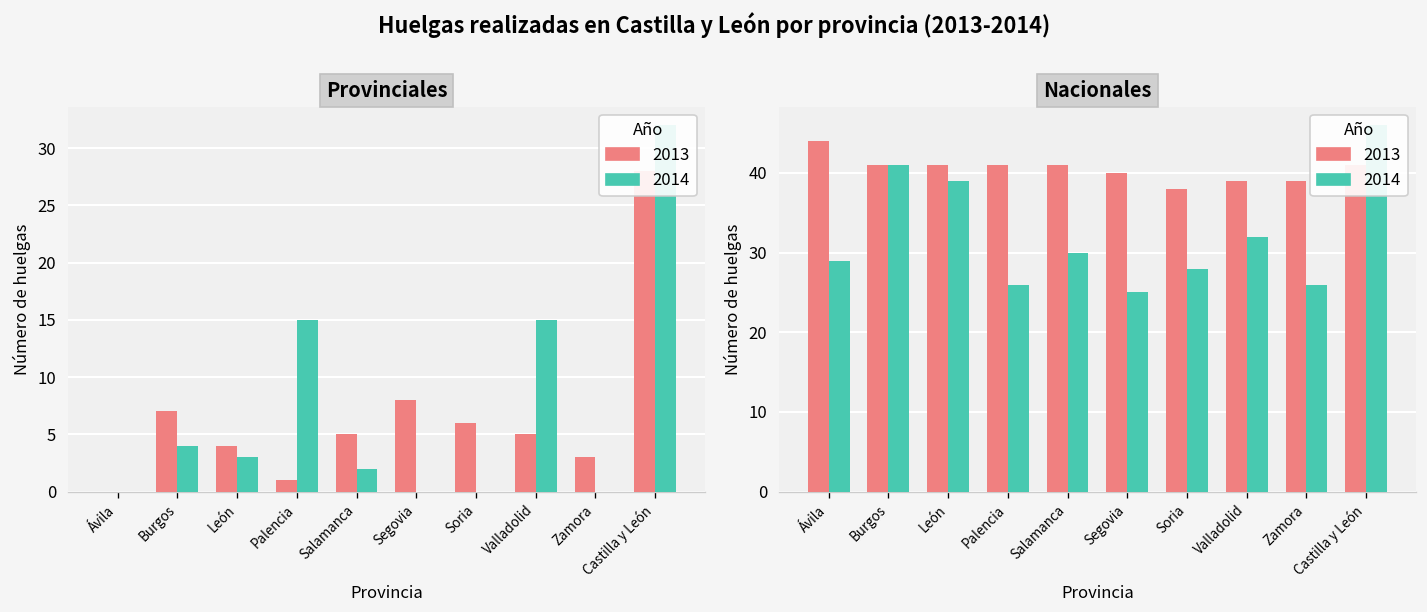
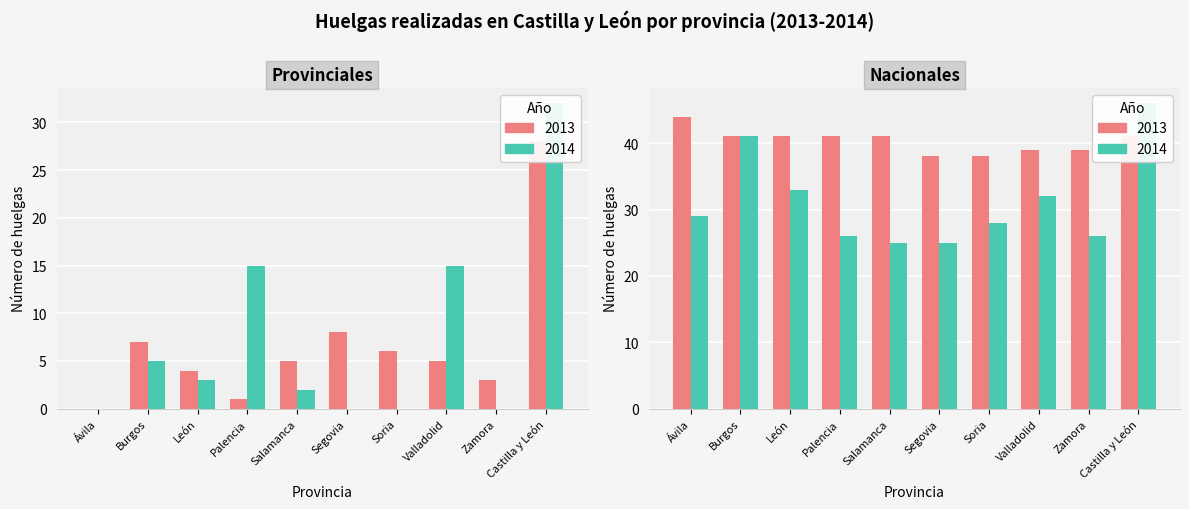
  {
    "Provinciales": {
      "2013": {
        "Ávila": 0,
        "Burgos": 7,
        "León": 4,
        "Palencia": 1,
        "Salamanca": 5,
        "Segovia": 8,
        "Soria": 6,
        "Valladolid": 5,
        "Zamora": 3
      },
      "2014": {
        "Ávila": 0,
-       "Burgos": 4,
+       "Burgos": 5,
        "León": 3,
        "Palencia": 15,
        "Salamanca": 2,
        "Segovia": 0,
        "Soria": 0,
        "Valladolid": 15,
        "Zamora": 0
      }
    },
    "Nacionales": {
      "2013": {
        "Ávila": 44,
        "Burgos": 41,
        "León": 41,
        "Palencia": 41,
        "Salamanca": 41,
-       "Segovia": 40,
+       "Segovia": 38,
        "Soria": 38,
        "Valladolid": 39,
        "Zamora": 39
      },
      "2014": {
        "Ávila": 29,
        "Burgos": 41,
-       "León": 39,
+       "León": 33,
        "Palencia": 26,
-       "Salamanca": 30,
+       "Salamanca": 25,
        "Segovia": 25,
        "Soria": 28,
        "Valladolid": 32,
        "Zamora": 26
      }
    }
  }
